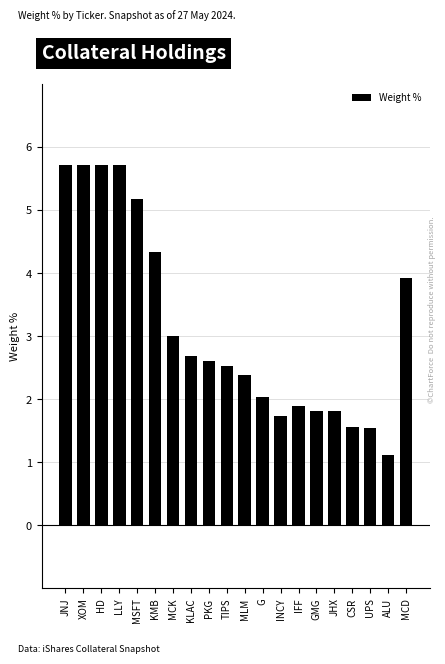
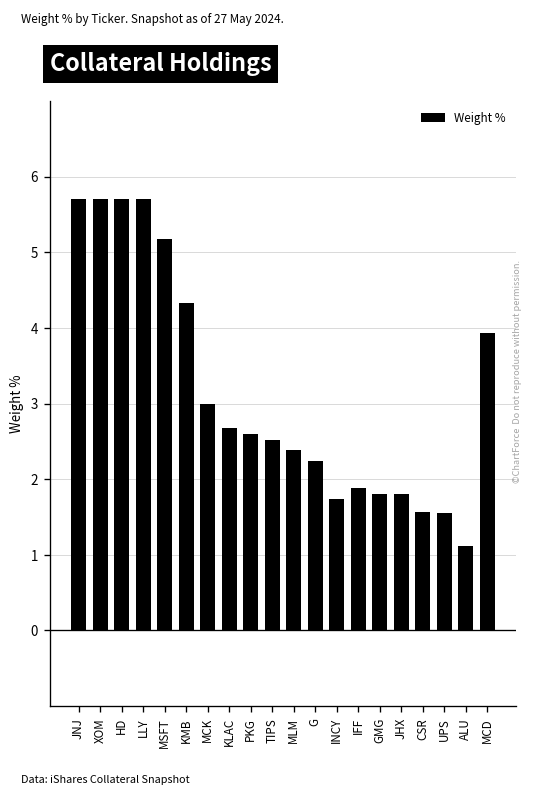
  {
    "JNJ": 5.7,
    "XOM": 5.7,
    "HD": 5.7,
    "LLY": 5.7,
    "MSFT": 5.2,
    "KMB": 4.3,
    "MCK": 3.0,
    "KLAC": 2.7,
    "PKG": 2.6,
    "TIPS": 2.5,
    "MLM": 2.4,
-   "G": 2.0,
+   "G": 2.2,
    "INCY": 1.7,
    "IFF": 1.9,
    "GMG": 1.8,
    "JHX": 1.8,
    "CSR": 1.6,
    "UPS": 1.6,
    "ALU": 1.1,
    "MCD": 3.9
  }
